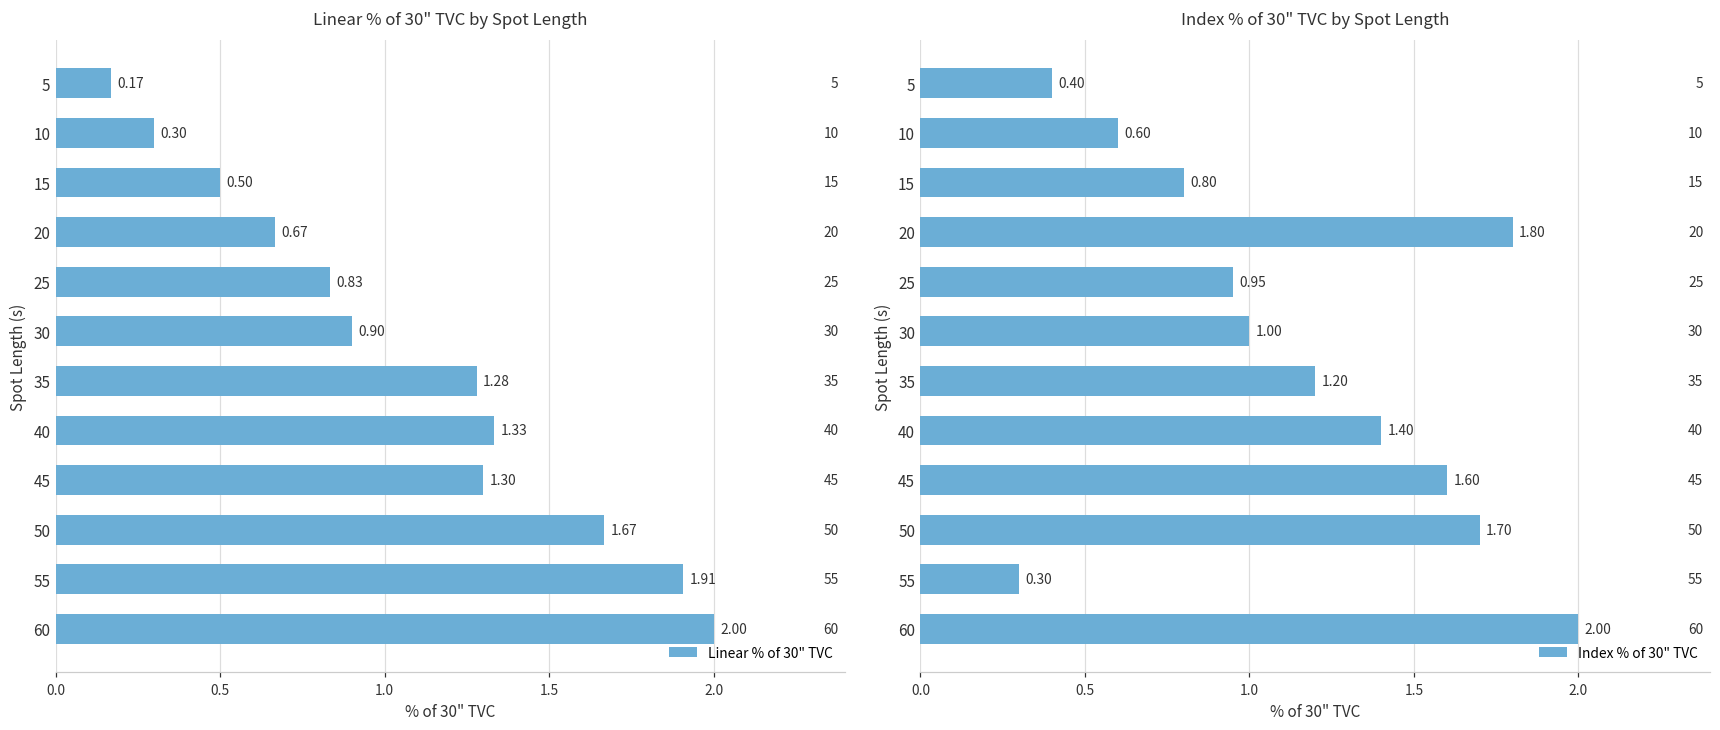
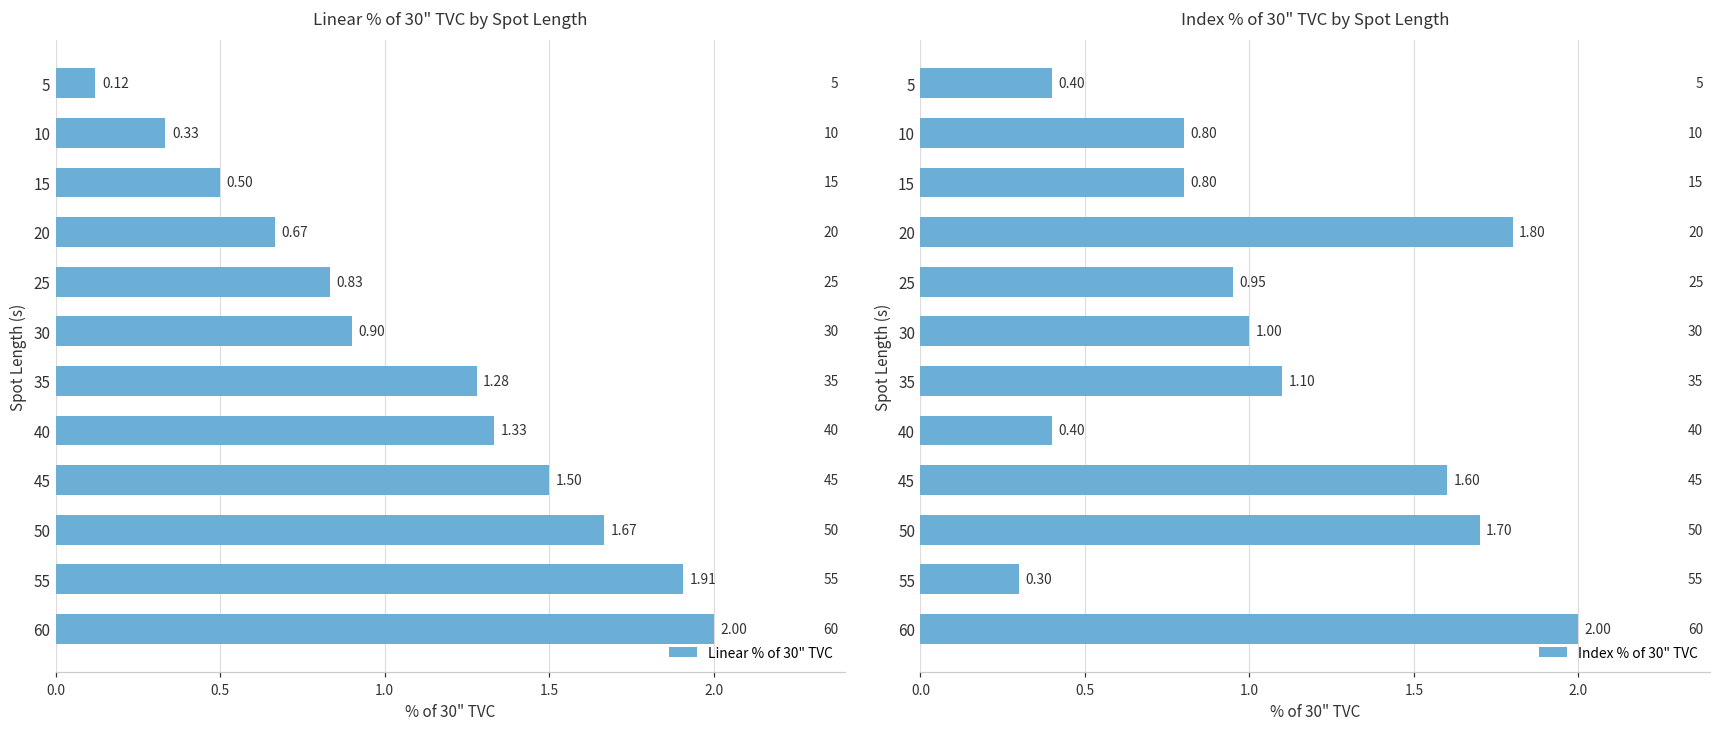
  {
    "Linear % of 30\" TVC by Spot Length": {
-     "5": 0.17,
-     "10": 0.30,
+     "5": 0.12,
+     "10": 0.33,
      "15": 0.50,
      "20": 0.67,
      "25": 0.83,
      "30": 0.90,
      "35": 1.28,
      "40": 1.33,
-     "45": 1.30,
+     "45": 1.50,
      "50": 1.67,
      "55": 1.91,
      "60": 2.00
    },
    "Index % of 30\" TVC by Spot Length": {
      "5": 0.40,
-     "10": 0.60,
+     "10": 0.80,
      "15": 0.80,
      "20": 1.80,
      "25": 0.95,
      "30": 1.00,
-     "35": 1.20,
-     "40": 1.40,
+     "35": 1.10,
+     "40": 0.40,
      "45": 1.60,
      "50": 1.70,
      "55": 0.30,
      "60": 2.00
    }
  }
